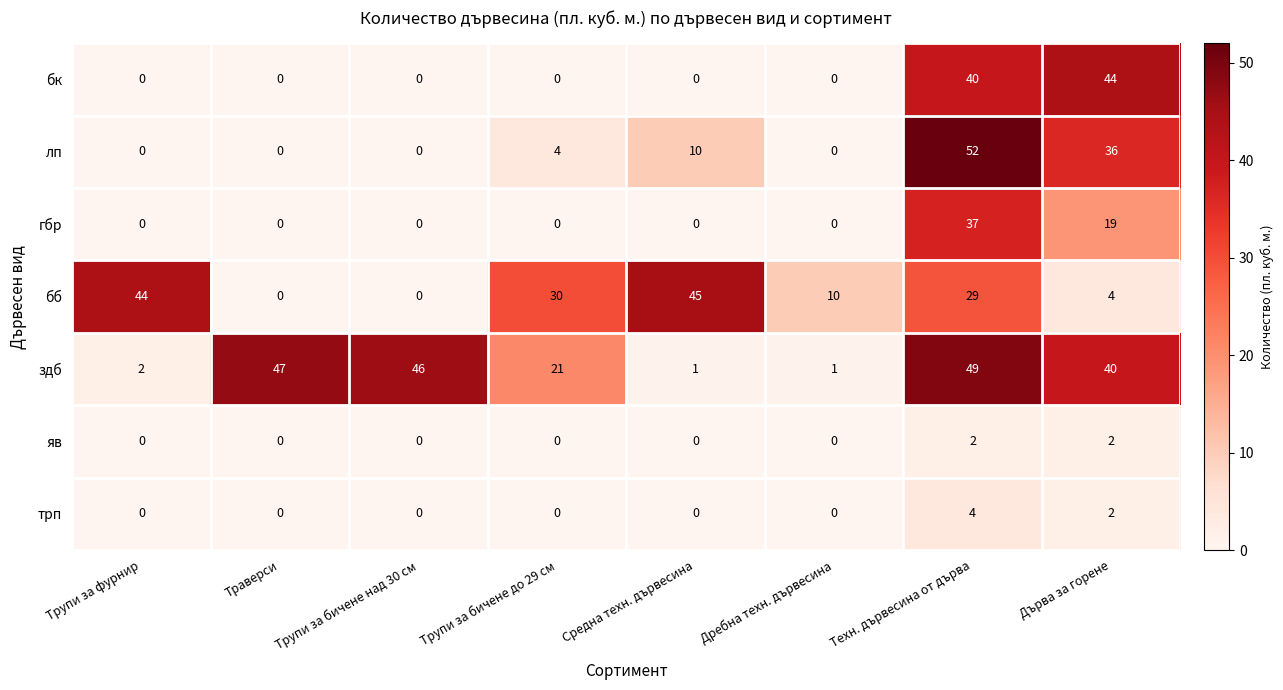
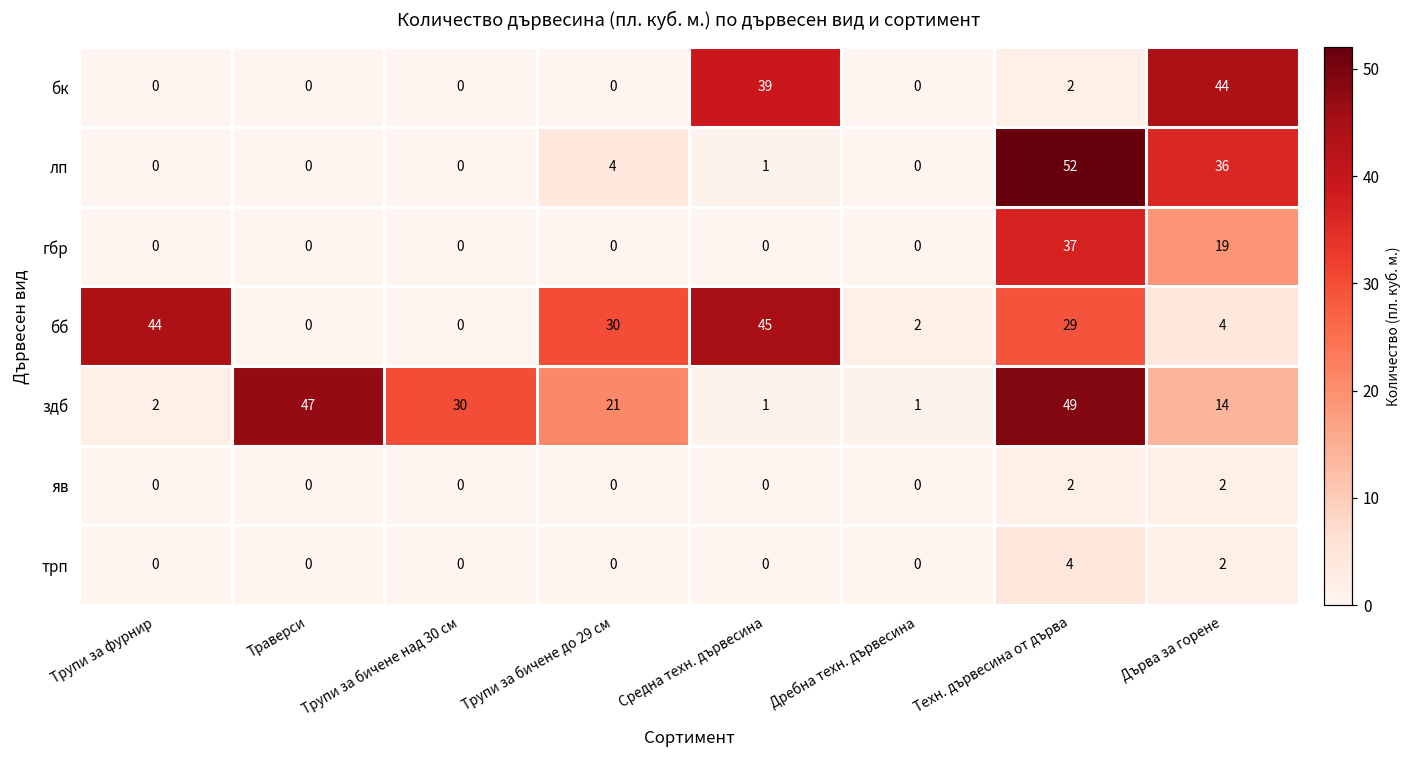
  {
    "бк": {
      "Трупи за фурнир": 0,
      "Траверси": 0,
      "Трупи за бичене над 30 см": 0,
      "Трупи за бичене до 29 см": 0,
-     "Средна техн. дървесина": 0,
+     "Средна техн. дървесина": 39,
      "Дребна техн. дървесина": 0,
-     "Техн. дървесина от дърва": 40,
+     "Техн. дървесина от дърва": 2,
      "Дърва за горене": 44
    },
    "лп": {
      "Трупи за фурнир": 0,
      "Траверси": 0,
      "Трупи за бичене над 30 см": 0,
      "Трупи за бичене до 29 см": 4,
-     "Средна техн. дървесина": 10,
+     "Средна техн. дървесина": 1,
      "Дребна техн. дървесина": 0,
      "Техн. дървесина от дърва": 52,
      "Дърва за горене": 36
    },
    "гбр": {
      "Трупи за фурнир": 0,
      "Траверси": 0,
      "Трупи за бичене над 30 см": 0,
      "Трупи за бичене до 29 см": 0,
      "Средна техн. дървесина": 0,
      "Дребна техн. дървесина": 0,
      "Техн. дървесина от дърва": 37,
      "Дърва за горене": 19
    },
    "бб": {
      "Трупи за фурнир": 44,
      "Траверси": 0,
      "Трупи за бичене над 30 см": 0,
      "Трупи за бичене до 29 см": 30,
      "Средна техн. дървесина": 45,
-     "Дребна техн. дървесина": 10,
+     "Дребна техн. дървесина": 2,
      "Техн. дървесина от дърва": 29,
      "Дърва за горене": 4
    },
    "здб": {
      "Трупи за фурнир": 2,
      "Траверси": 47,
-     "Трупи за бичене над 30 см": 46,
+     "Трупи за бичене над 30 см": 30,
      "Трупи за бичене до 29 см": 21,
      "Средна техн. дървесина": 1,
      "Дребна техн. дървесина": 1,
      "Техн. дървесина от дърва": 49,
-     "Дърва за горене": 40
+     "Дърва за горене": 14
    },
    "яв": {
      "Трупи за фурнир": 0,
      "Траверси": 0,
      "Трупи за бичене над 30 см": 0,
      "Трупи за бичене до 29 см": 0,
      "Средна техн. дървесина": 0,
      "Дребна техн. дървесина": 0,
      "Техн. дървесина от дърва": 2,
      "Дърва за горене": 2
    },
    "трп": {
      "Трупи за фурнир": 0,
      "Траверси": 0,
      "Трупи за бичене над 30 см": 0,
      "Трупи за бичене до 29 см": 0,
      "Средна техн. дървесина": 0,
      "Дребна техн. дървесина": 0,
      "Техн. дървесина от дърва": 4,
      "Дърва за горене": 2
    }
  }
